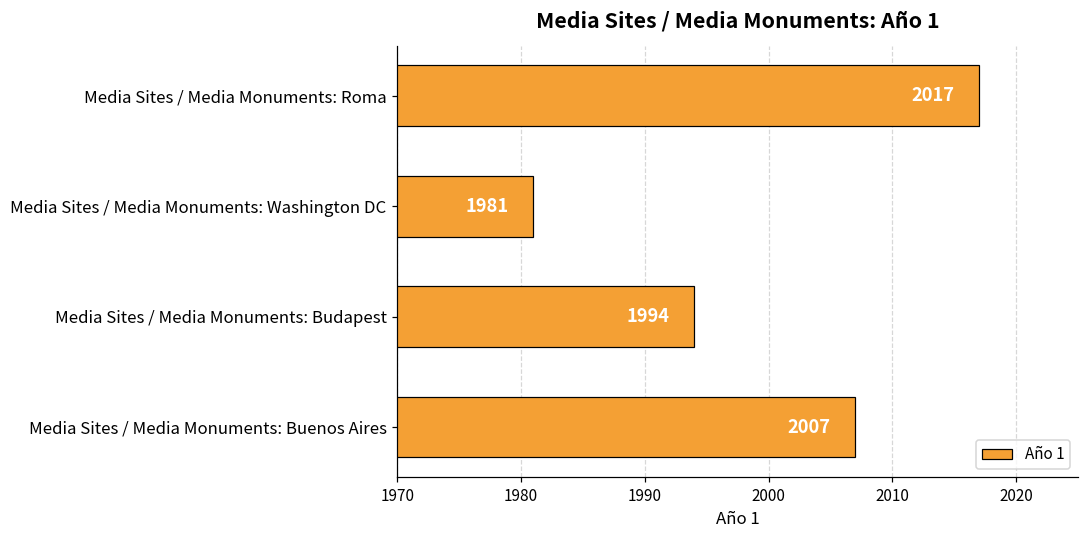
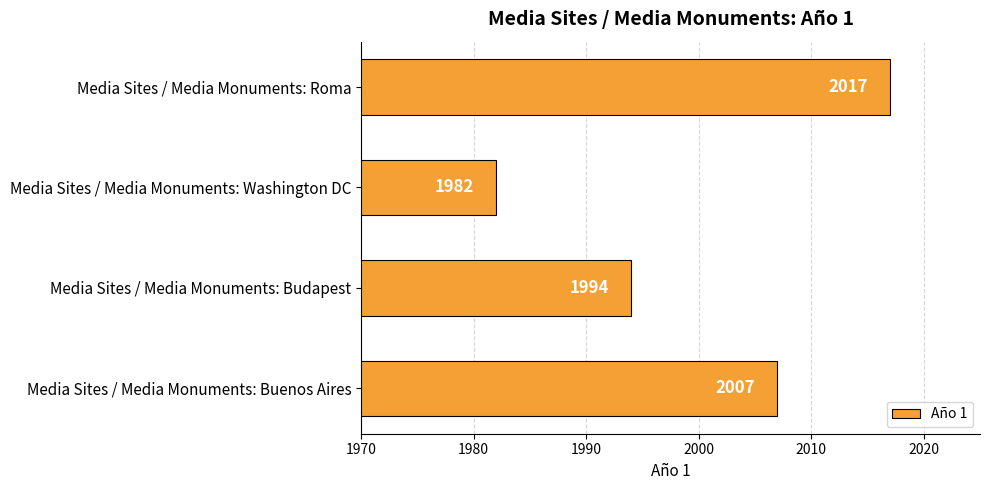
  {
    "Media Sites / Media Monuments: Roma": 2017,
-   "Media Sites / Media Monuments: Washington DC": 1981,
+   "Media Sites / Media Monuments: Washington DC": 1982,
    "Media Sites / Media Monuments: Budapest": 1994,
    "Media Sites / Media Monuments: Buenos Aires": 2007
  }
